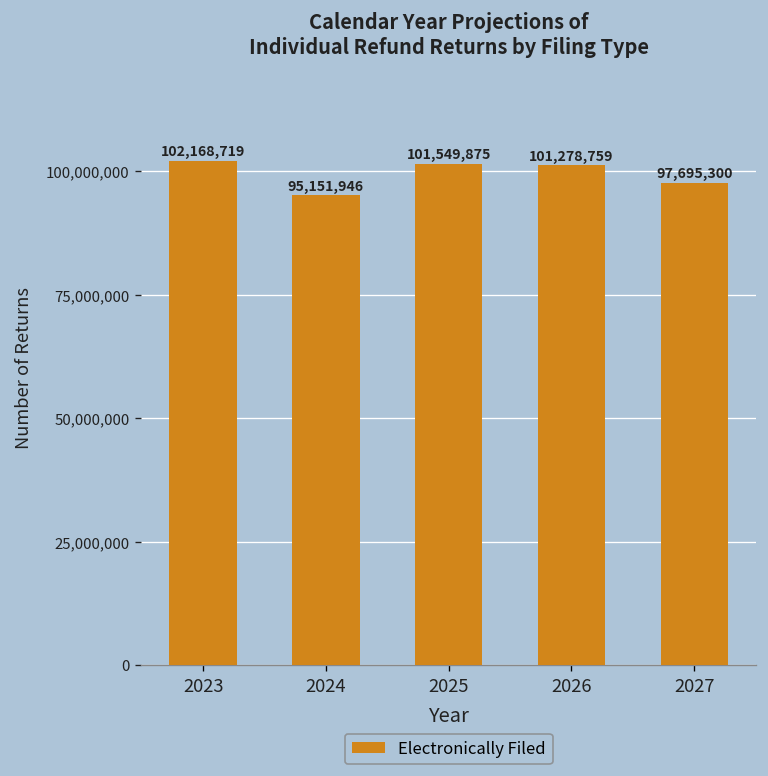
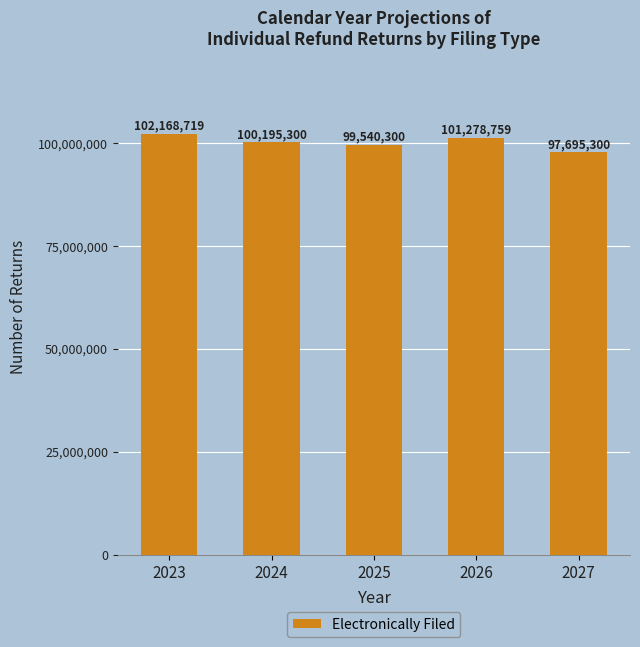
  {
    "2023": "102,168,719",
-   "2024": "95,151,946",
-   "2025": "101,549,875",
+   "2024": "100,195,300",
+   "2025": "99,540,300",
    "2026": "101,278,759",
    "2027": "97,695,300"
  }
